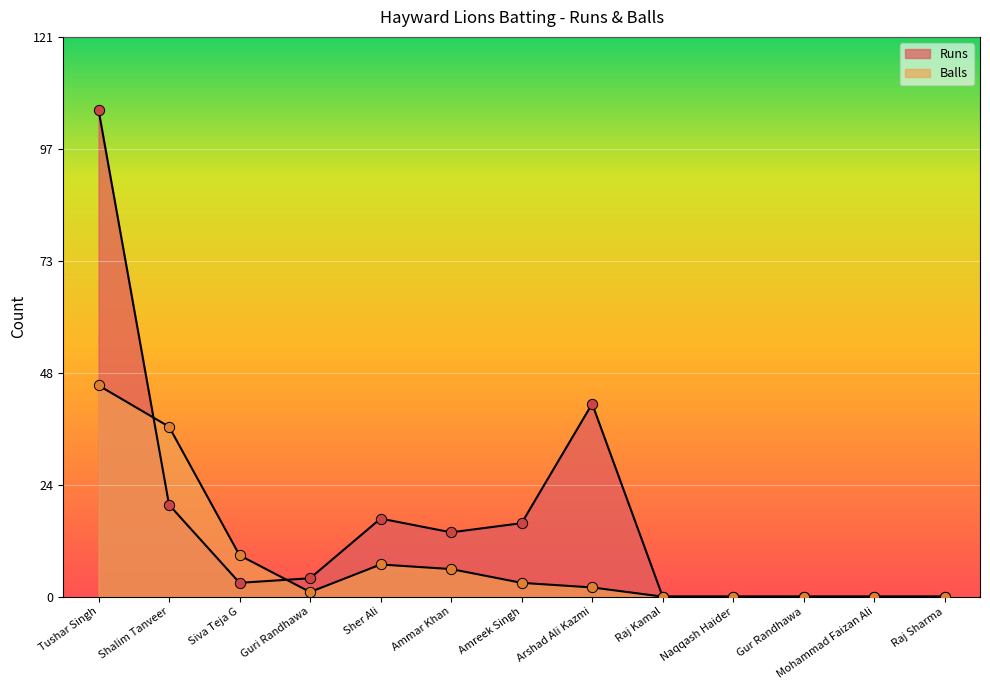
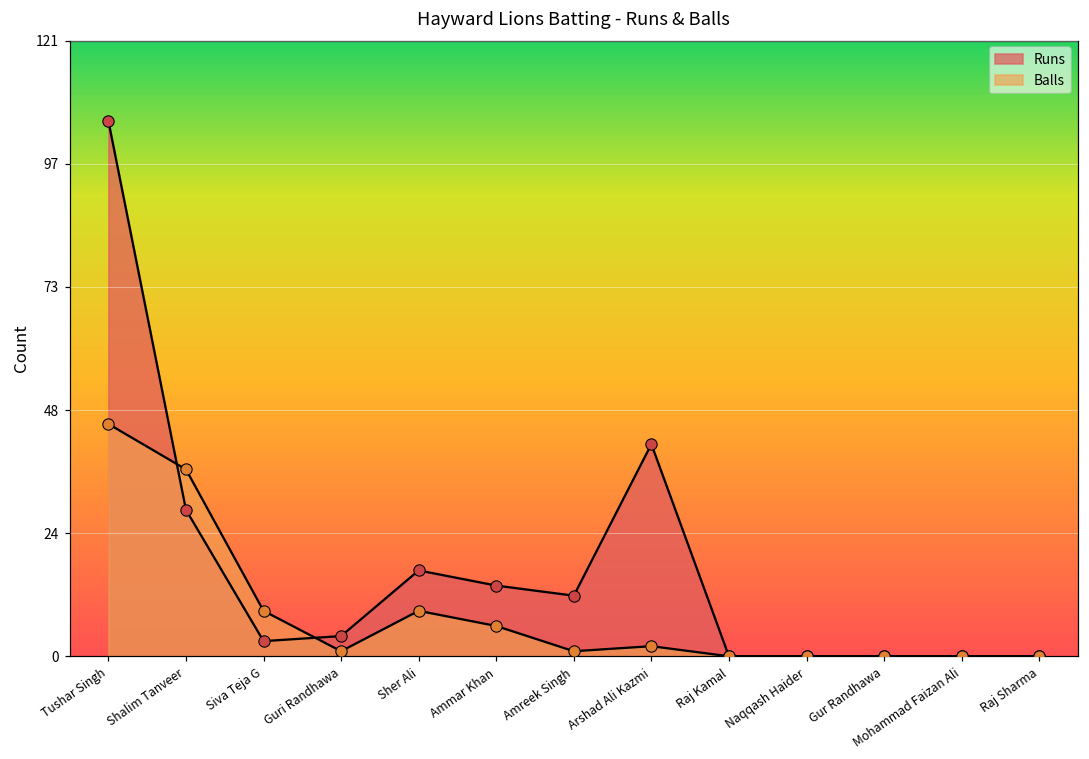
  {
    "Runs": {
      "Tushar Singh": 106,
-     "Shalim Tanveer": 20,
+     "Shalim Tanveer": 29,
      "Siva Teja G": 3,
      "Guri Randhawa": 4,
      "Sher Ali": 17,
      "Ammar Khan": 14,
-     "Amreek Singh": 16,
+     "Amreek Singh": 12,
      "Arshad Ali Kazmi": 42
    },
    "Balls": {
      "Tushar Singh": 46,
      "Shalim Tanveer": 37,
      "Siva Teja G": 9,
      "Guri Randhawa": 1,
-     "Sher Ali": 7,
+     "Sher Ali": 9,
      "Ammar Khan": 6,
-     "Amreek Singh": 3,
+     "Amreek Singh": 1,
      "Arshad Ali Kazmi": 2
    }
  }
